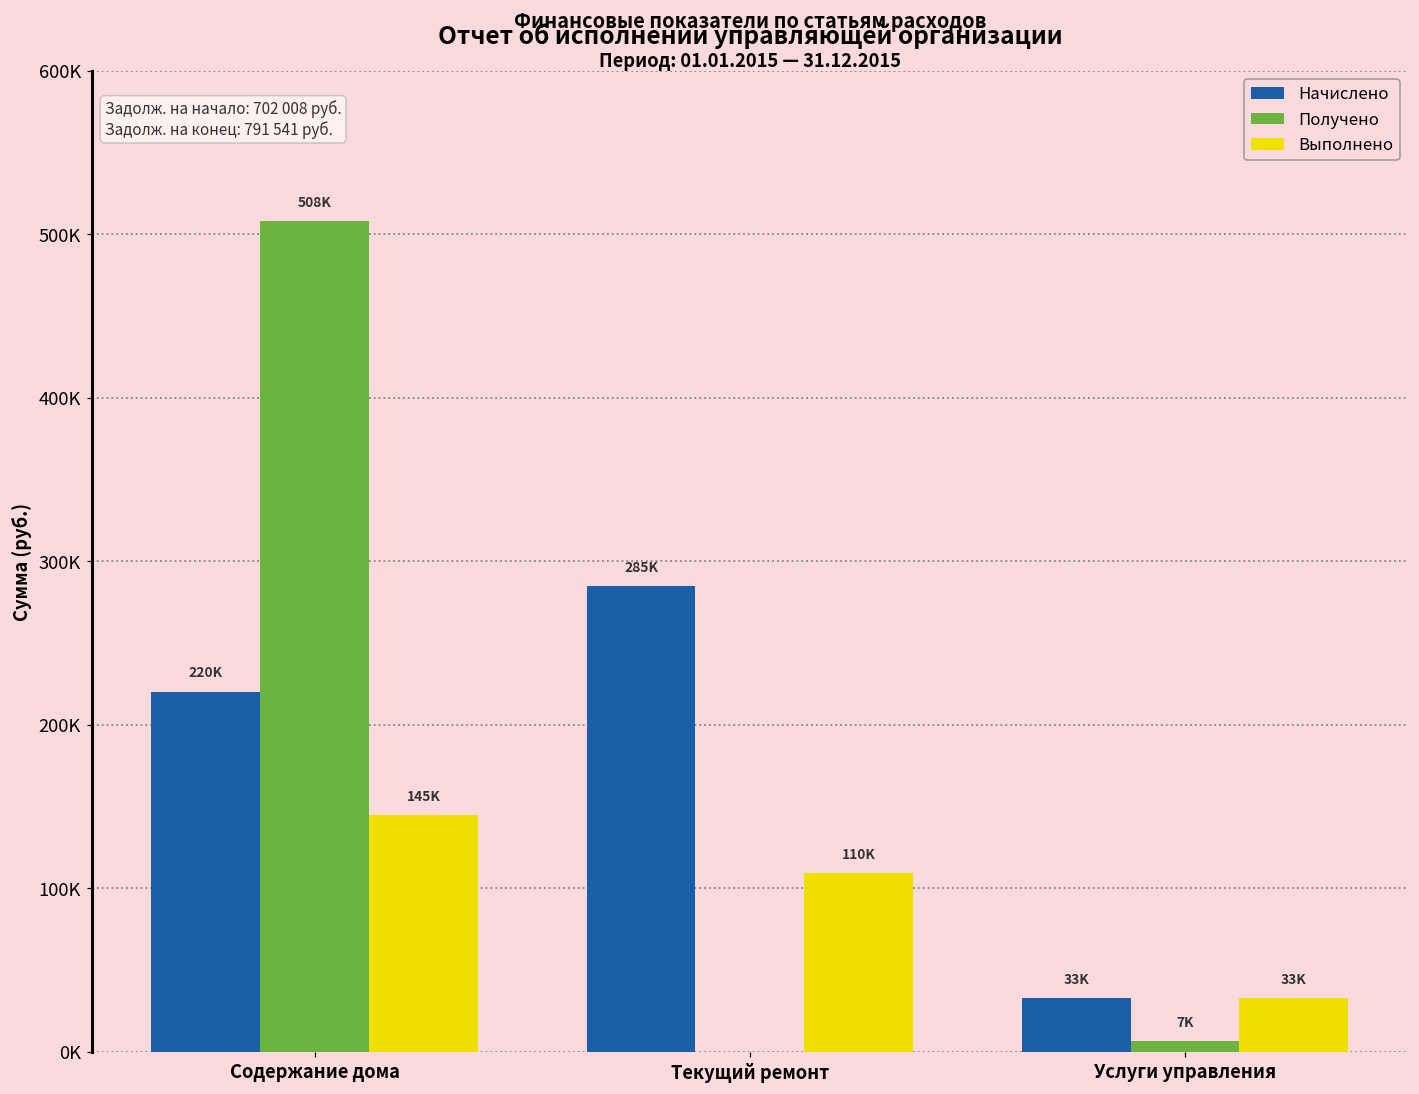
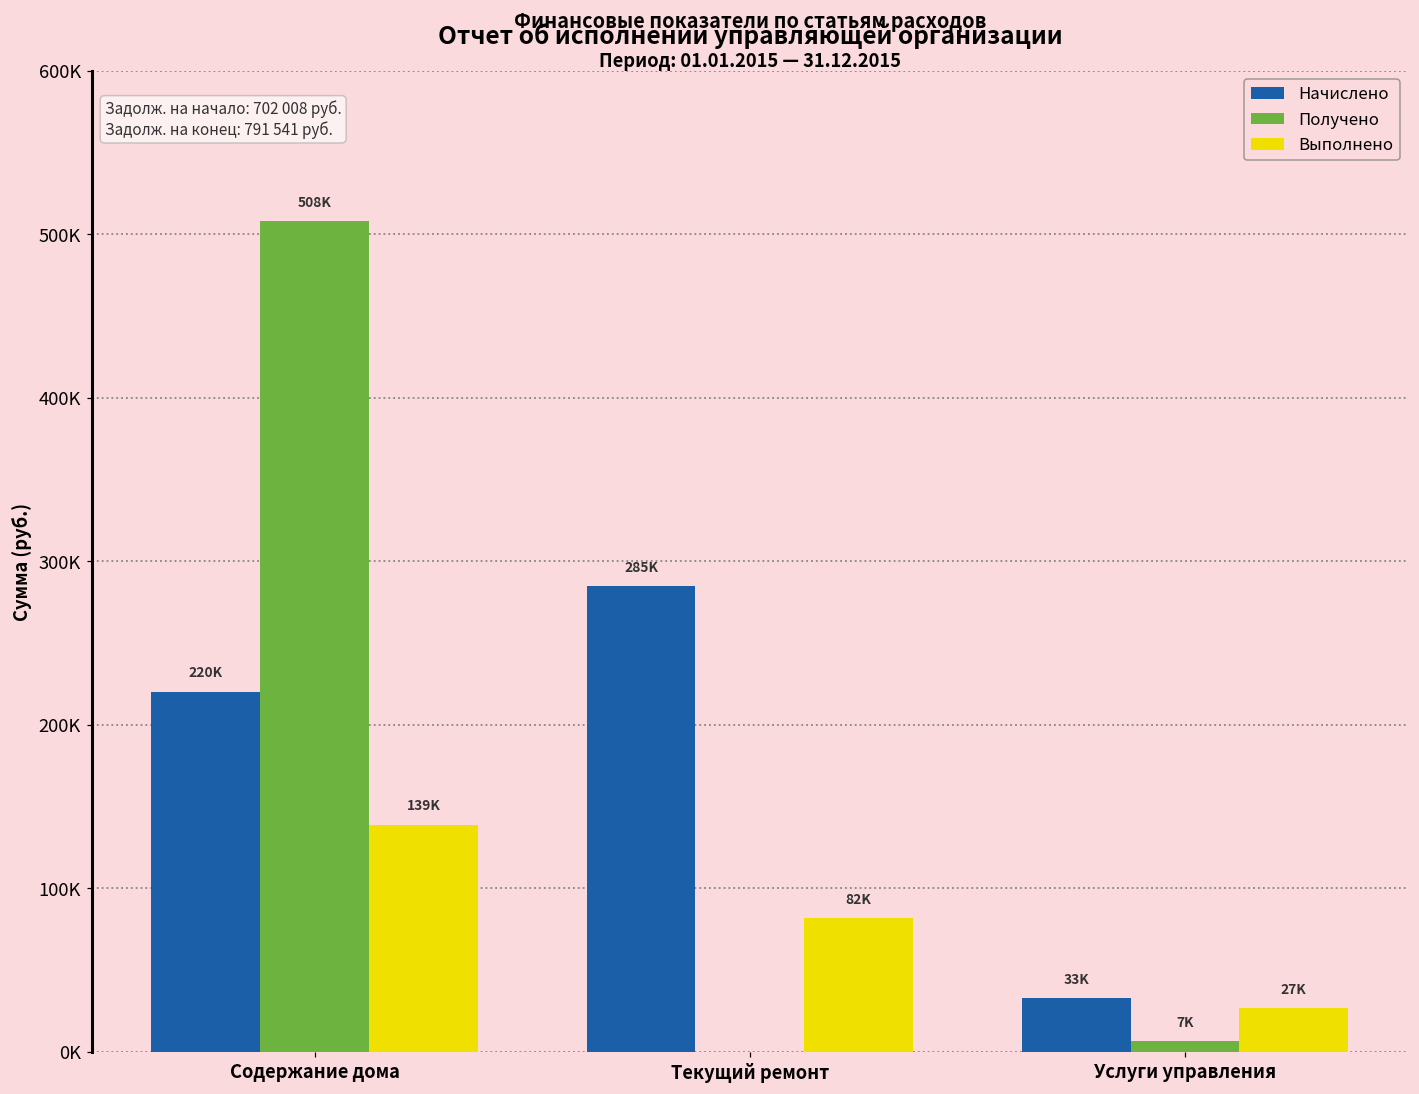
  {
    "Начислено": {
      "Содержание дома": "220K",
      "Текущий ремонт": "285K",
      "Услуги управления": "33K"
    },
    "Получено": {
      "Содержание дома": "508K",
      "Услуги управления": "7K"
    },
    "Выполнено": {
-     "Содержание дома": "145K",
-     "Текущий ремонт": "110K",
-     "Услуги управления": "33K"
+     "Содержание дома": "139K",
+     "Текущий ремонт": "82K",
+     "Услуги управления": "27K"
    }
  }
